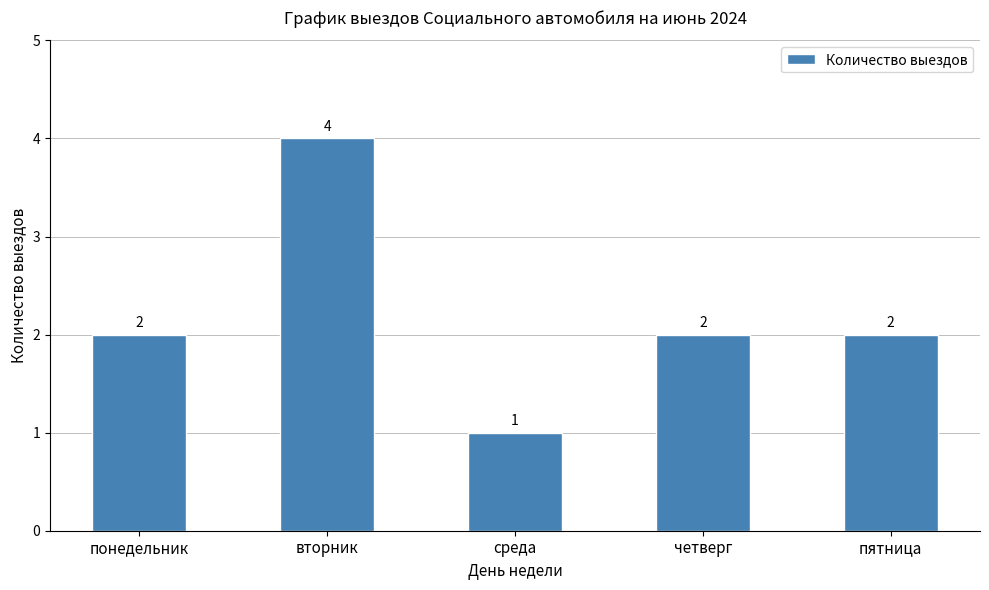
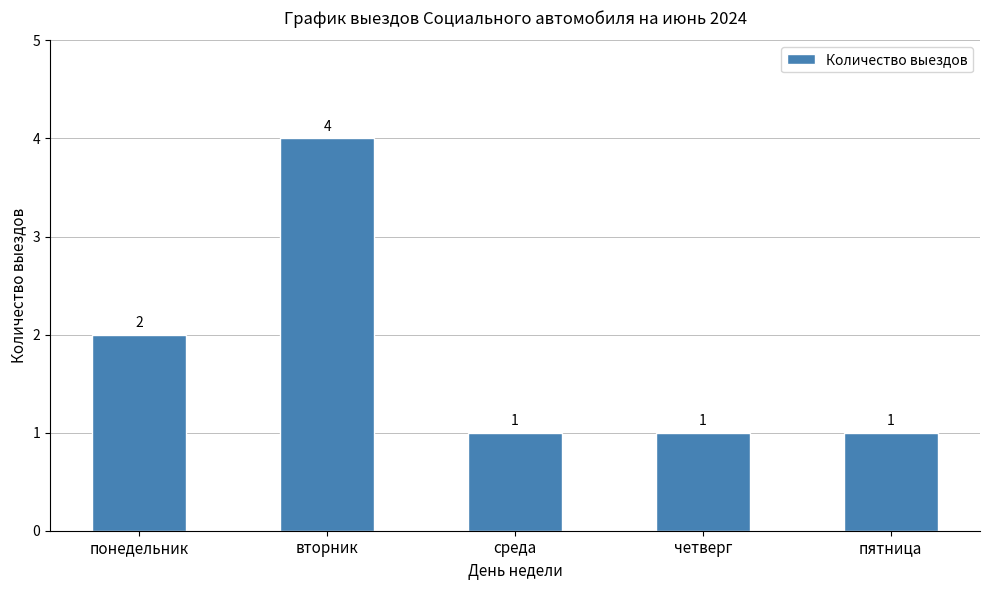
  {
    "понедельник": 2,
    "вторник": 4,
    "среда": 1,
-   "четверг": 2,
-   "пятница": 2
+   "четверг": 1,
+   "пятница": 1
  }
